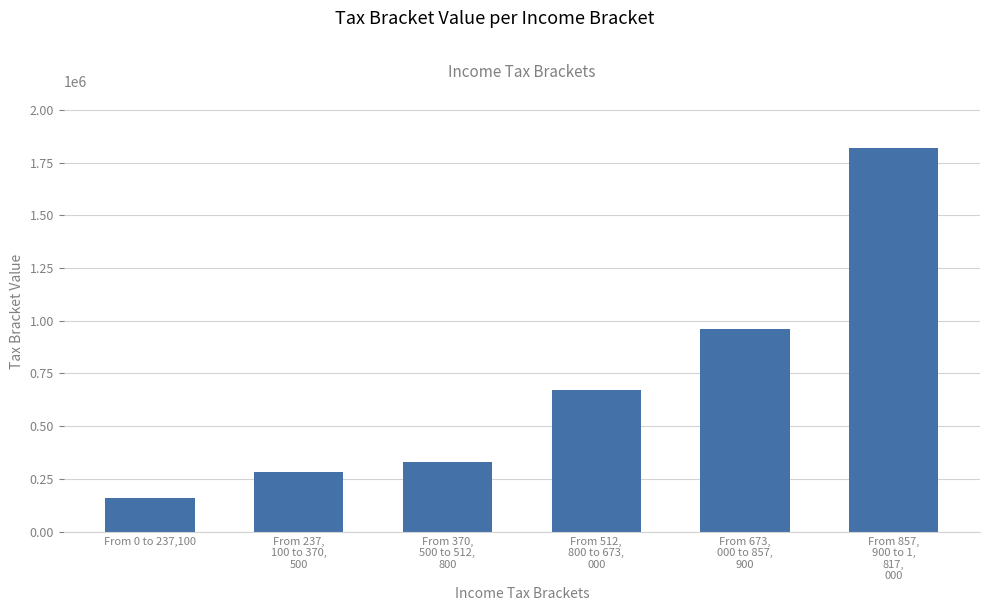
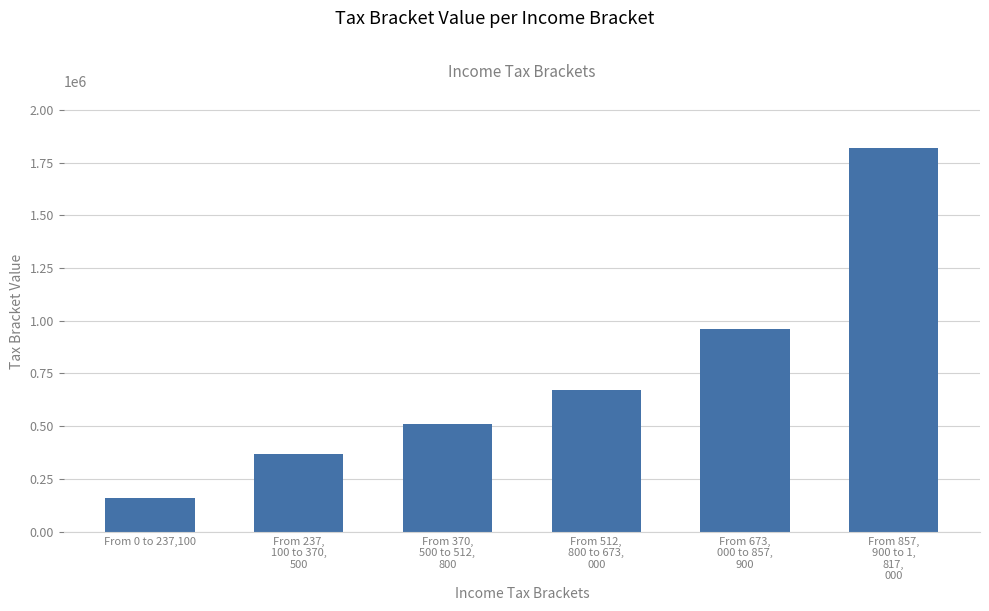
  {
    "From 0 to 237,100": 160000,
-   "From 237, 100 to 370, 500": 280000,
-   "From 370, 500 to 512, 800": 330000,
+   "From 237, 100 to 370, 500": 370000,
+   "From 370, 500 to 512, 800": 510000,
    "From 512, 800 to 673, 000": 670000,
    "From 673, 000 to 857, 900": 960000,
    "From 857, 900 to 1, 817, 000": 1820000
  }
